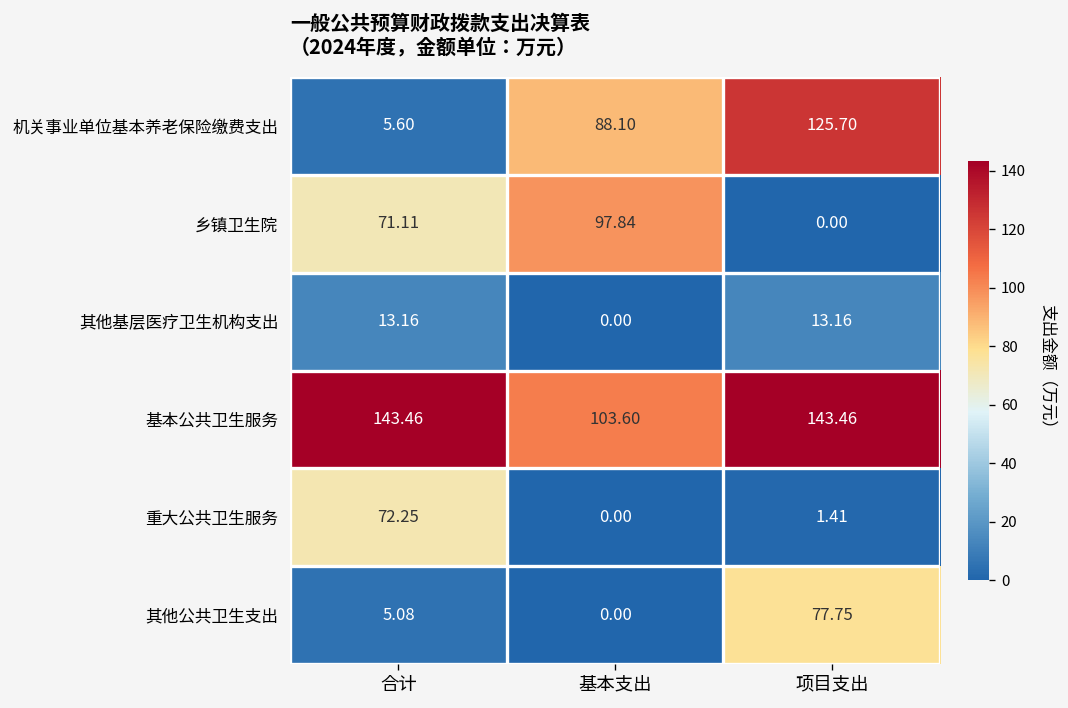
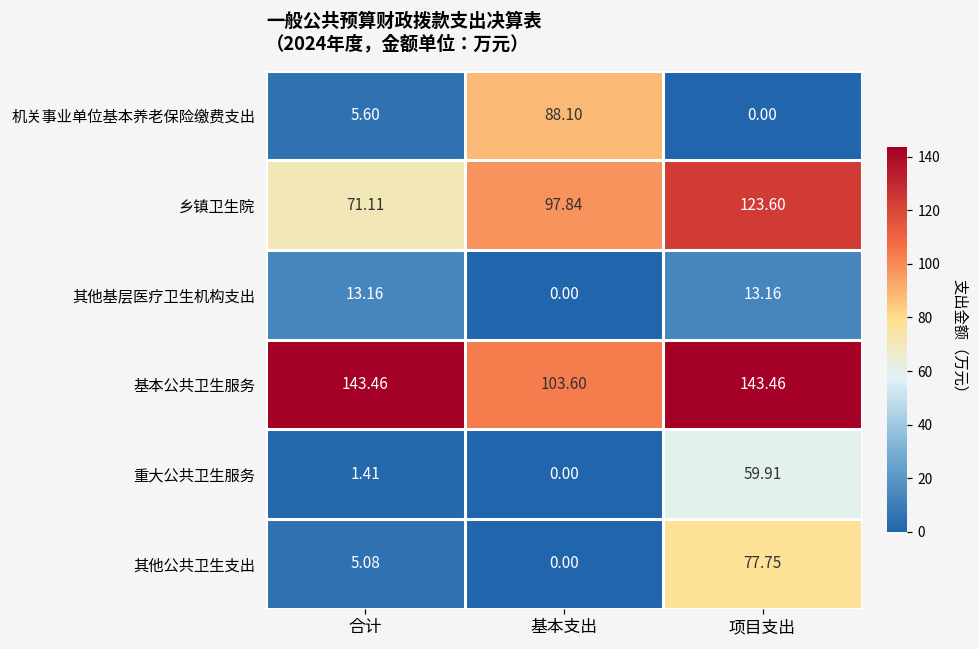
  {
    "机关事业单位基本养老保险缴费支出": {
      "合计": 5.60,
      "基本支出": 88.10,
-     "项目支出": 125.70
+     "项目支出": 0.00
    },
    "乡镇卫生院": {
      "合计": 71.11,
      "基本支出": 97.84,
-     "项目支出": 0.00
+     "项目支出": 123.60
    },
    "其他基层医疗卫生机构支出": {
      "合计": 13.16,
      "基本支出": 0.00,
      "项目支出": 13.16
    },
    "基本公共卫生服务": {
      "合计": 143.46,
      "基本支出": 103.60,
      "项目支出": 143.46
    },
    "重大公共卫生服务": {
-     "合计": 72.25,
+     "合计": 1.41,
      "基本支出": 0.00,
-     "项目支出": 1.41
+     "项目支出": 59.91
    },
    "其他公共卫生支出": {
      "合计": 5.08,
      "基本支出": 0.00,
      "项目支出": 77.75
    }
  }
